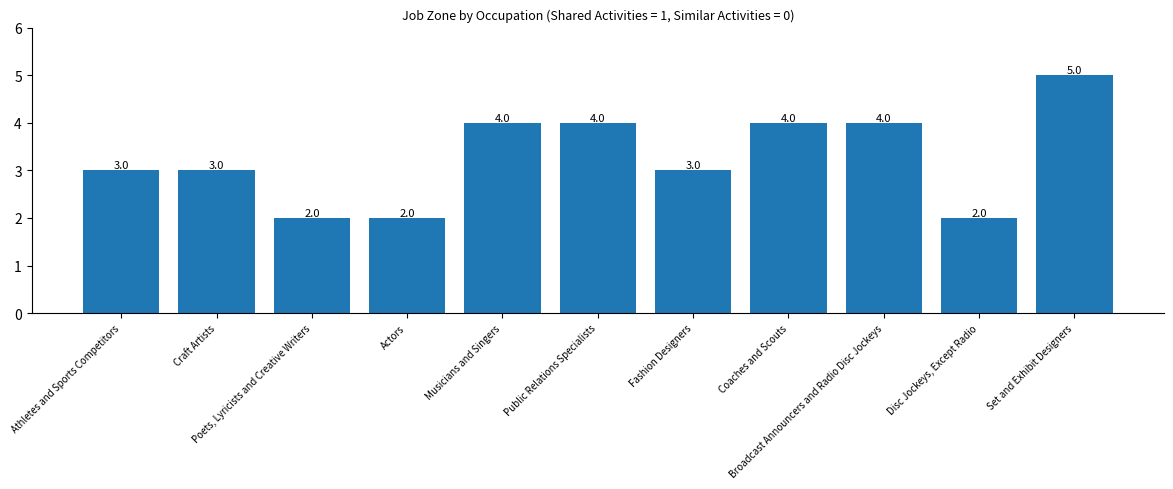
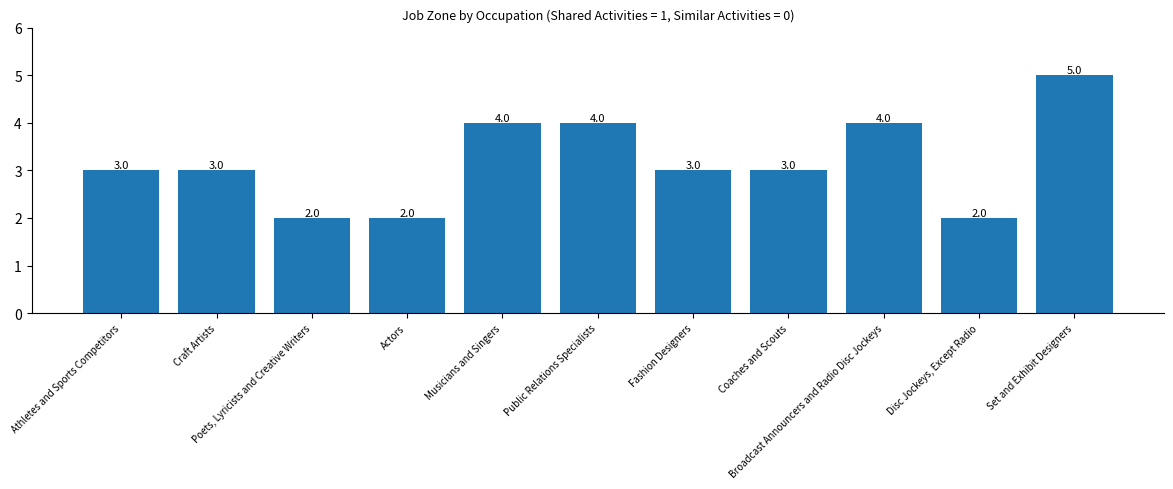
  {
    "Athletes and Sports Competitors": 3.0,
    "Craft Artists": 3.0,
    "Poets, Lyricists and Creative Writers": 2.0,
    "Actors": 2.0,
    "Musicians and Singers": 4.0,
    "Public Relations Specialists": 4.0,
    "Fashion Designers": 3.0,
-   "Coaches and Scouts": 4.0,
+   "Coaches and Scouts": 3.0,
    "Broadcast Announcers and Radio Disc Jockeys": 4.0,
    "Disc Jockeys, Except Radio": 2.0,
    "Set and Exhibit Designers": 5.0
  }
